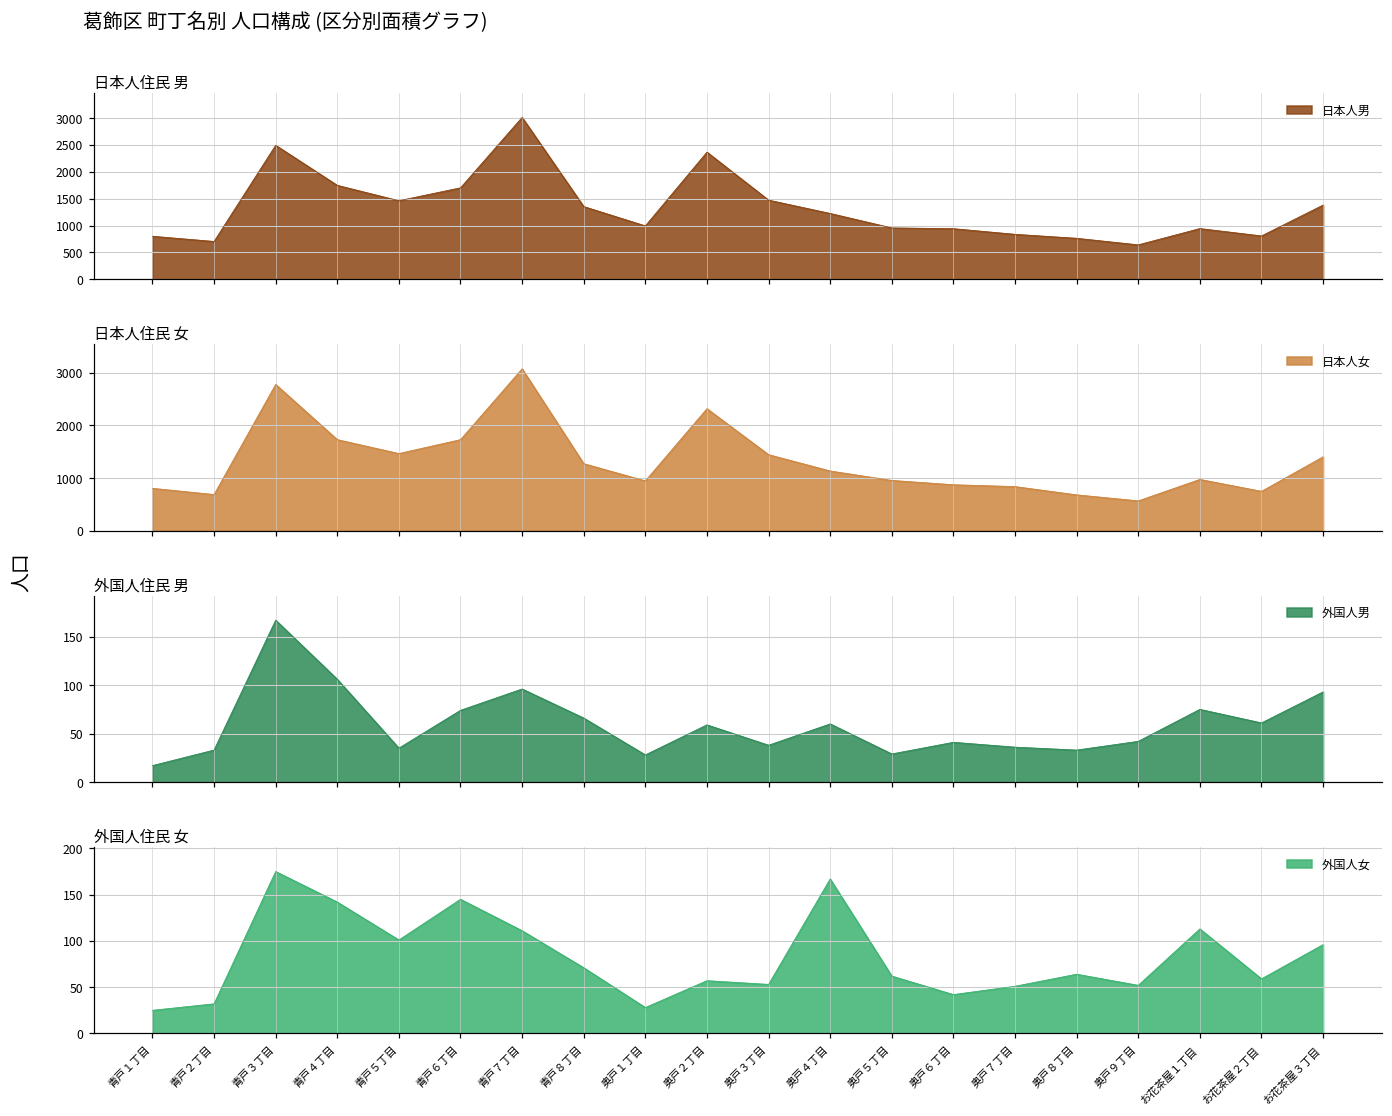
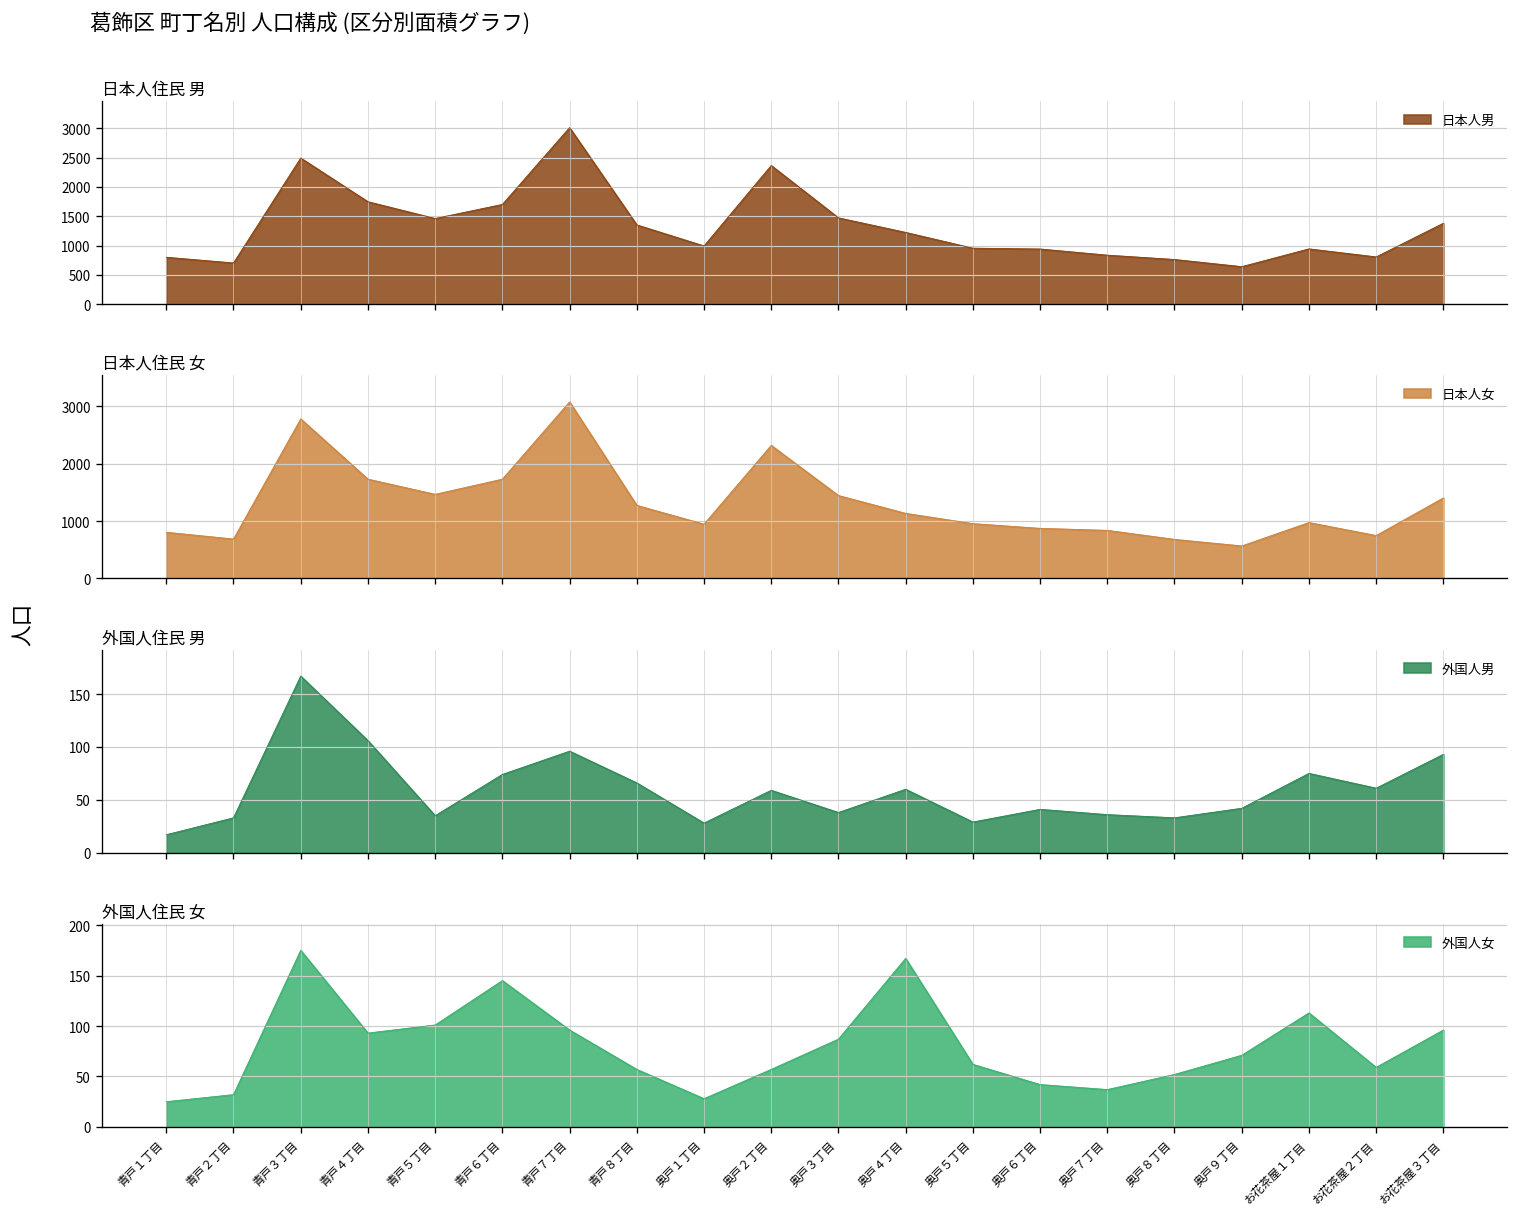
  {
    "外国人住民 女": {
      "青戸１丁目": 30,
      "青戸２丁目": 30,
      "青戸３丁目": 180,
-     "青戸４丁目": 140,
+     "青戸４丁目": 90,
      "青戸５丁目": 100,
      "青戸６丁目": 150,
-     "青戸７丁目": 110,
-     "青戸８丁目": 70,
+     "青戸７丁目": 100,
+     "青戸８丁目": 60,
      "奥戸１丁目": 30,
      "奥戸２丁目": 60,
-     "奥戸３丁目": 50,
+     "奥戸３丁目": 90,
      "奥戸４丁目": 170,
      "奥戸５丁目": 60,
      "奥戸６丁目": 40,
-     "奥戸７丁目": 50,
-     "奥戸８丁目": 60,
-     "奥戸９丁目": 50,
+     "奥戸７丁目": 40,
+     "奥戸８丁目": 50,
+     "奥戸９丁目": 70,
      "お花茶屋１丁目": 110,
      "お花茶屋２丁目": 60,
      "お花茶屋３丁目": 100
    }
  }
